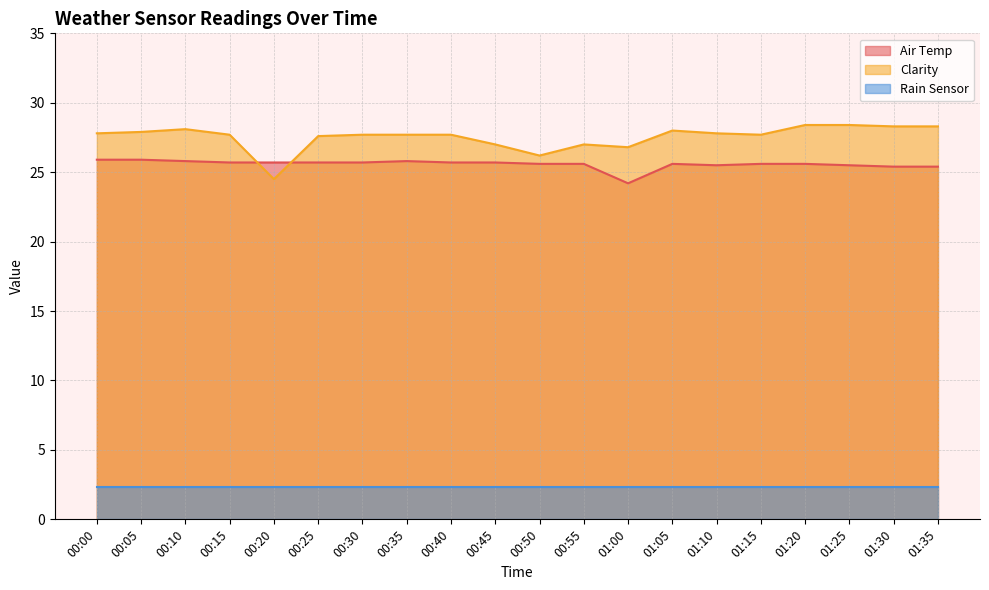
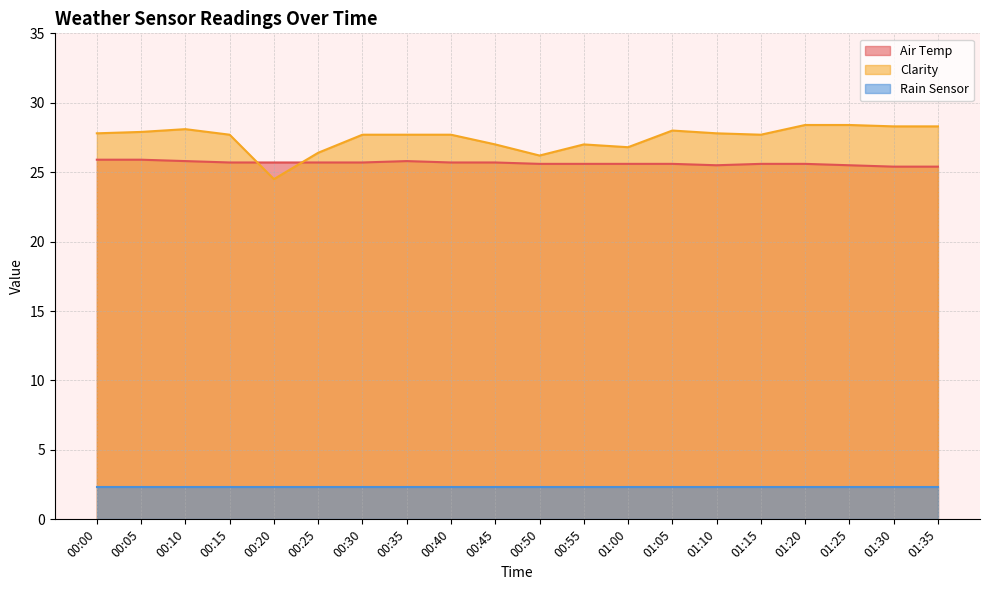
  {
    "Air Temp": {
      "00:00": 25.9,
      "00:05": 25.9,
      "00:10": 25.8,
      "00:15": 25.7,
      "00:20": 25.7,
      "00:25": 25.7,
      "00:30": 25.7,
      "00:35": 25.8,
      "00:40": 25.7,
      "00:45": 25.7,
      "00:50": 25.6,
      "00:55": 25.6,
-     "01:00": 24.2,
+     "01:00": 25.6,
      "01:05": 25.6,
      "01:10": 25.5,
      "01:15": 25.6,
      "01:20": 25.6,
      "01:25": 25.5,
      "01:30": 25.4,
      "01:35": 25.4
    },
    "Clarity": {
      "00:00": 27.8,
      "00:05": 27.9,
      "00:10": 28.1,
      "00:15": 27.7,
      "00:20": 24.5,
-     "00:25": 27.6,
+     "00:25": 26.4,
      "00:30": 27.7,
      "00:35": 27.7,
      "00:40": 27.7,
      "00:45": 27.0,
      "00:50": 26.2,
      "00:55": 27.0,
      "01:00": 26.8,
      "01:05": 28.0,
      "01:10": 27.8,
      "01:15": 27.7,
      "01:20": 28.4,
      "01:25": 28.4,
      "01:30": 28.3,
      "01:35": 28.3
    },
    "Rain Sensor": {
      "00:00": 2.3,
      "00:05": 2.3,
      "00:10": 2.3,
      "00:15": 2.3,
      "00:20": 2.3,
      "00:25": 2.3,
      "00:30": 2.3,
      "00:35": 2.3,
      "00:40": 2.3,
      "00:45": 2.3,
      "00:50": 2.3,
      "00:55": 2.3,
      "01:00": 2.3,
      "01:05": 2.3,
      "01:10": 2.3,
      "01:15": 2.3,
      "01:20": 2.3,
      "01:25": 2.3,
      "01:30": 2.3,
      "01:35": 2.3
    }
  }
